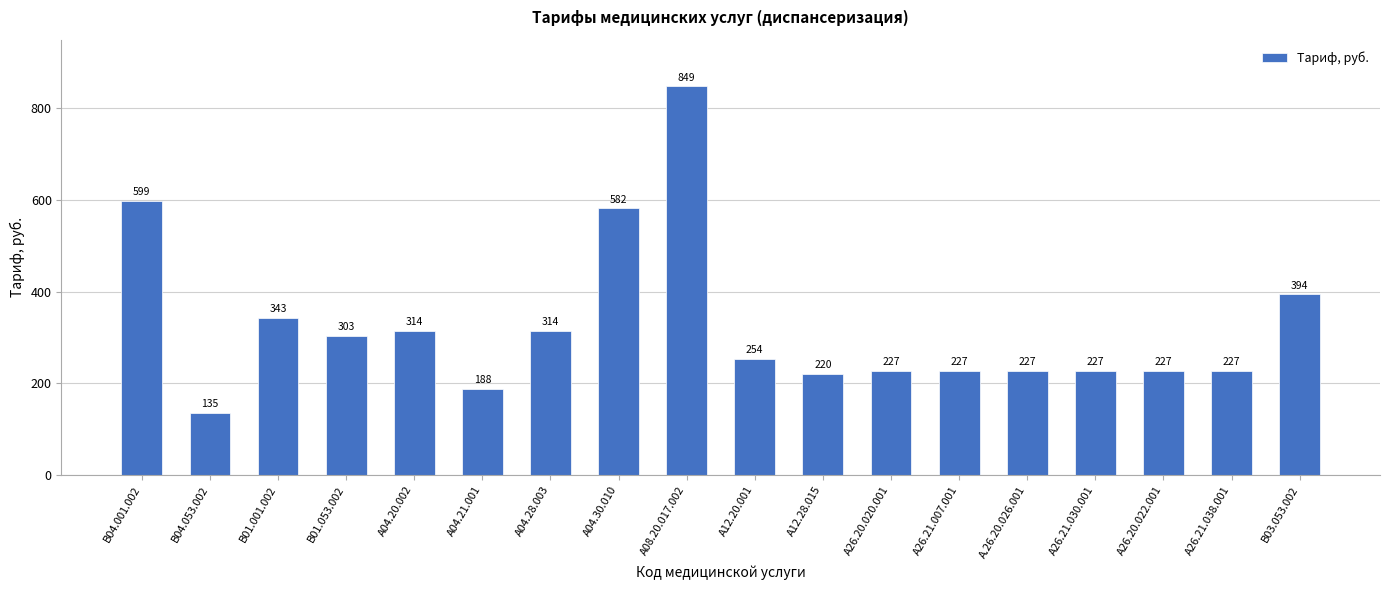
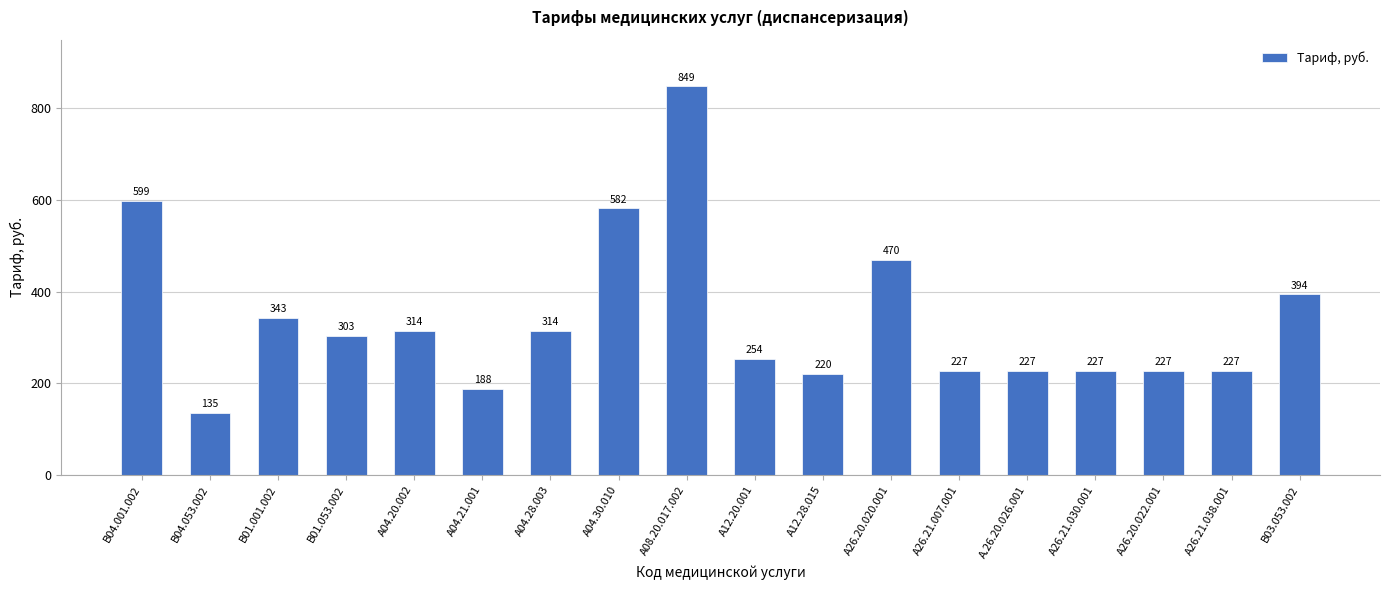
  {
    "B04.001.002": 599,
    "B04.053.002": 135,
    "B01.001.002": 343,
    "B01.053.002": 303,
    "A04.20.002": 314,
    "A04.21.001": 188,
    "A04.28.003": 314,
    "A04.30.010": 582,
    "A08.20.017.002": 849,
    "A12.20.001": 254,
    "A12.28.015": 220,
-   "A26.20.020.001": 227,
+   "A26.20.020.001": 470,
    "A26.21.007.001": 227,
    "А.26.20.026.001": 227,
    "A26.21.030.001": 227,
    "А26.20.022.001": 227,
    "A26.21.038.001": 227,
    "B03.053.002": 394
  }
